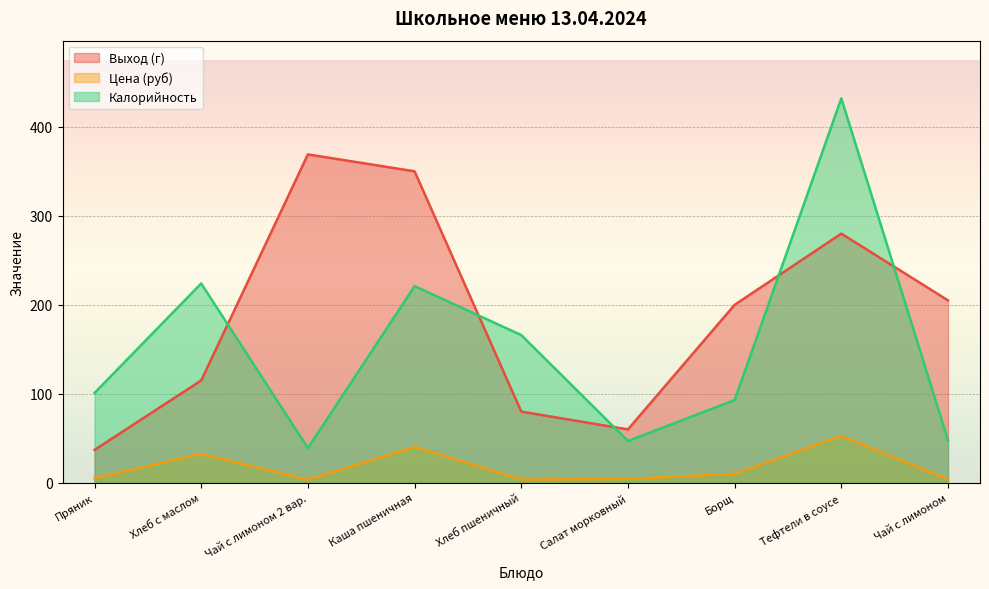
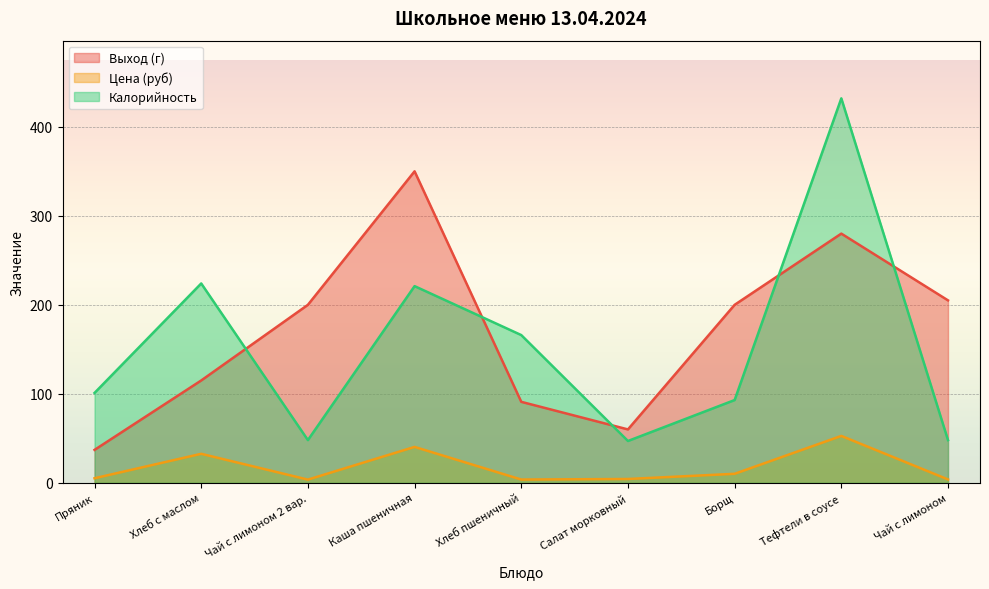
  {
    "Выход (г)": {
      "Пряник": 40,
      "Хлеб с маслом": 120,
-     "Чай с лимоном 2 вар.": 370,
+     "Чай с лимоном 2 вар.": 200,
      "Каша пшеничная": 350,
-     "Хлеб пшеничный": 80,
+     "Хлеб пшеничный": 90,
      "Салат морковный": 60,
      "Борщ": 200,
      "Тефтели в соусе": 280,
      "Чай с лимоном": 210
    },
    "Цена (руб)": {
      "Пряник": 10,
      "Хлеб с маслом": 30,
      "Чай с лимоном 2 вар.": 0,
      "Каша пшеничная": 40,
      "Хлеб пшеничный": 0,
      "Салат морковный": 0,
      "Борщ": 10,
      "Тефтели в соусе": 50,
      "Чай с лимоном": 0
    },
    "Калорийность": {
      "Пряник": 100,
      "Хлеб с маслом": 220,
-     "Чай с лимоном 2 вар.": 40,
+     "Чай с лимоном 2 вар.": 50,
      "Каша пшеничная": 220,
      "Хлеб пшеничный": 170,
      "Салат морковный": 50,
      "Борщ": 90,
      "Тефтели в соусе": 430,
      "Чай с лимоном": 50
    }
  }
